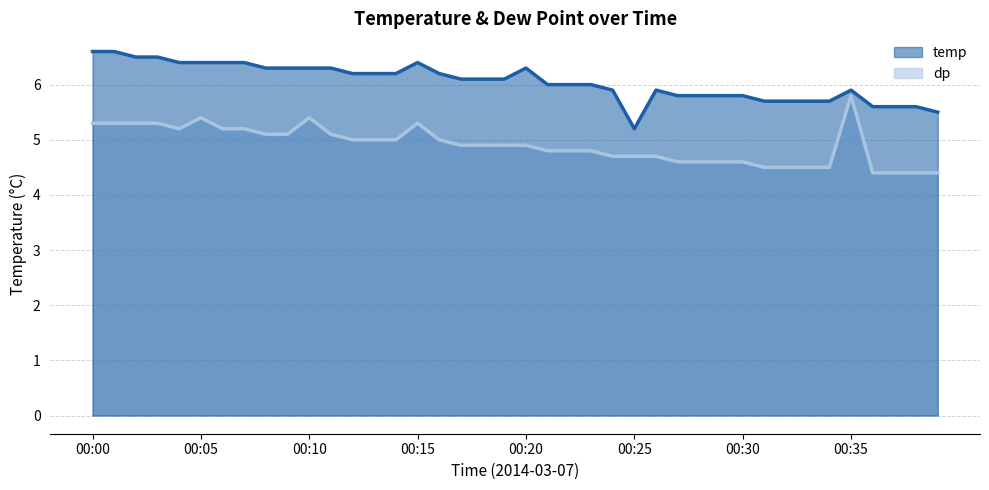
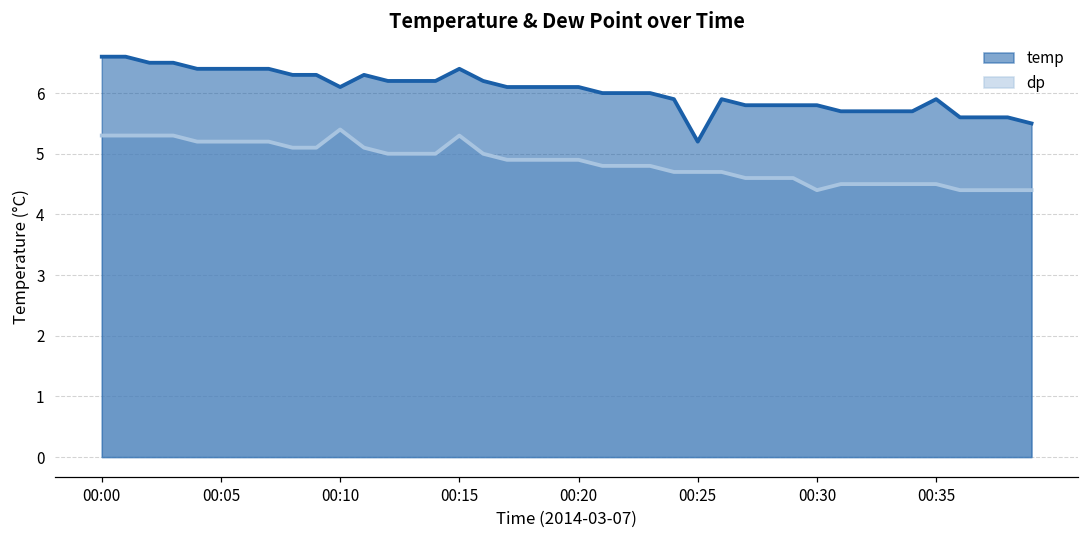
  {
    "dp": {
      "00:00": 5.3,
-     "00:05": 5.4,
+     "00:05": 5.2,
      "00:10": 5.4,
      "00:15": 5.3,
      "00:20": 4.9,
      "00:25": 4.7,
-     "00:30": 4.6,
-     "00:35": 5.8
+     "00:30": 4.4,
+     "00:35": 4.5
    },
    "temp": {
      "00:00": 6.6,
      "00:05": 6.4,
-     "00:10": 6.3,
+     "00:10": 6.1,
      "00:15": 6.4,
-     "00:20": 6.3,
+     "00:20": 6.1,
      "00:25": 5.2,
      "00:30": 5.8,
      "00:35": 5.9
    }
  }
